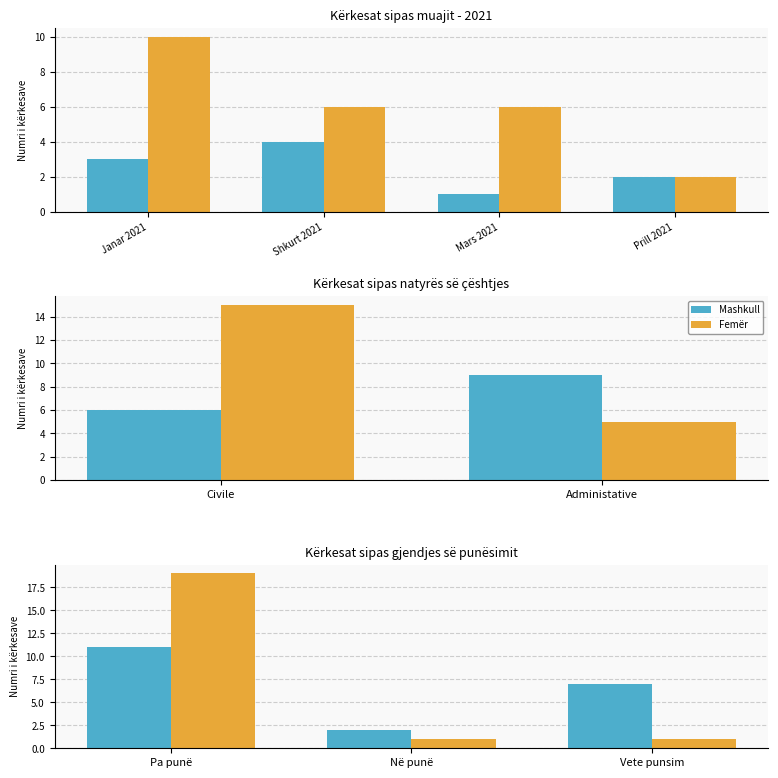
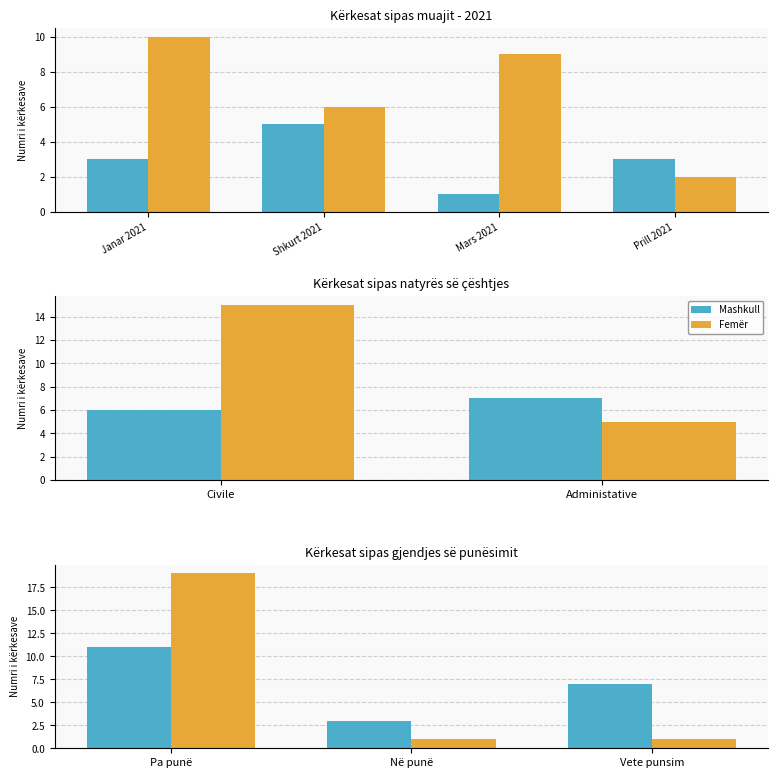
  {
    "Kërkesat sipas muajit - 2021": {
      "Mashkull": {
        "Janar 2021": 3,
-       "Shkurt 2021": 4,
+       "Shkurt 2021": 5,
        "Mars 2021": 1,
-       "Prill 2021": 2
+       "Prill 2021": 3
      },
      "Femër": {
        "Janar 2021": 10,
        "Shkurt 2021": 6,
-       "Mars 2021": 6,
+       "Mars 2021": 9,
        "Prill 2021": 2
      }
    },
    "Kërkesat sipas natyrës së çështjes": {
      "Mashkull": {
        "Civile": 6,
-       "Administative": 9
+       "Administative": 7
      },
      "Femër": {
        "Civile": 15,
        "Administative": 5
      }
    },
    "Kërkesat sipas gjendjes së punësimit": {
      "Mashkull": {
        "Pa punë": 11,
-       "Në punë": 2,
+       "Në punë": 3,
        "Vete punsim": 7
      },
      "Femër": {
        "Pa punë": 19,
        "Në punë": 1,
        "Vete punsim": 1
      }
    }
  }
